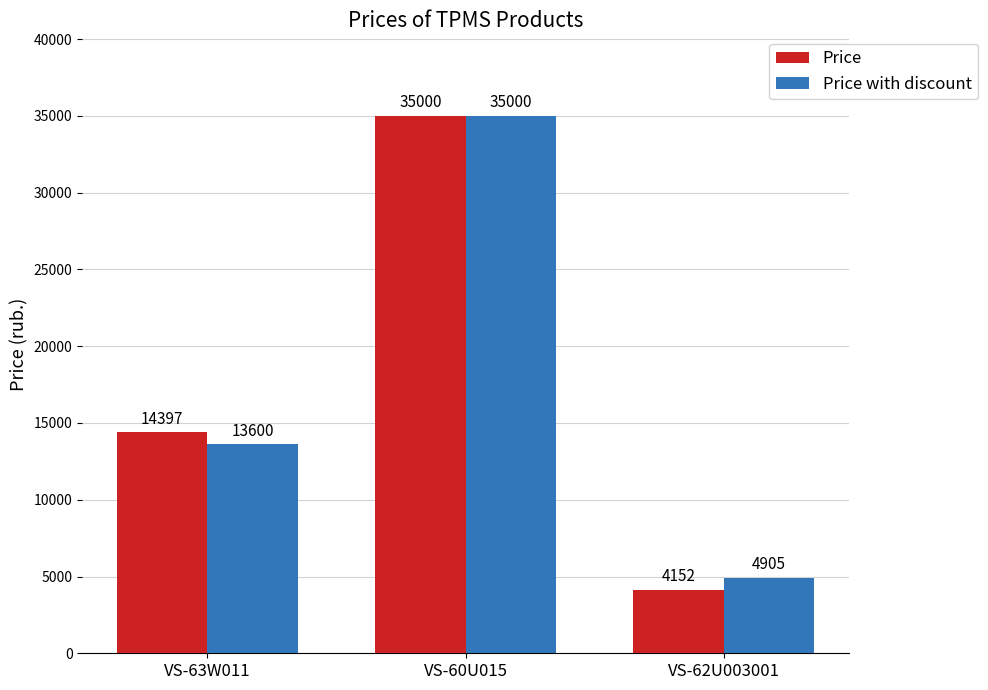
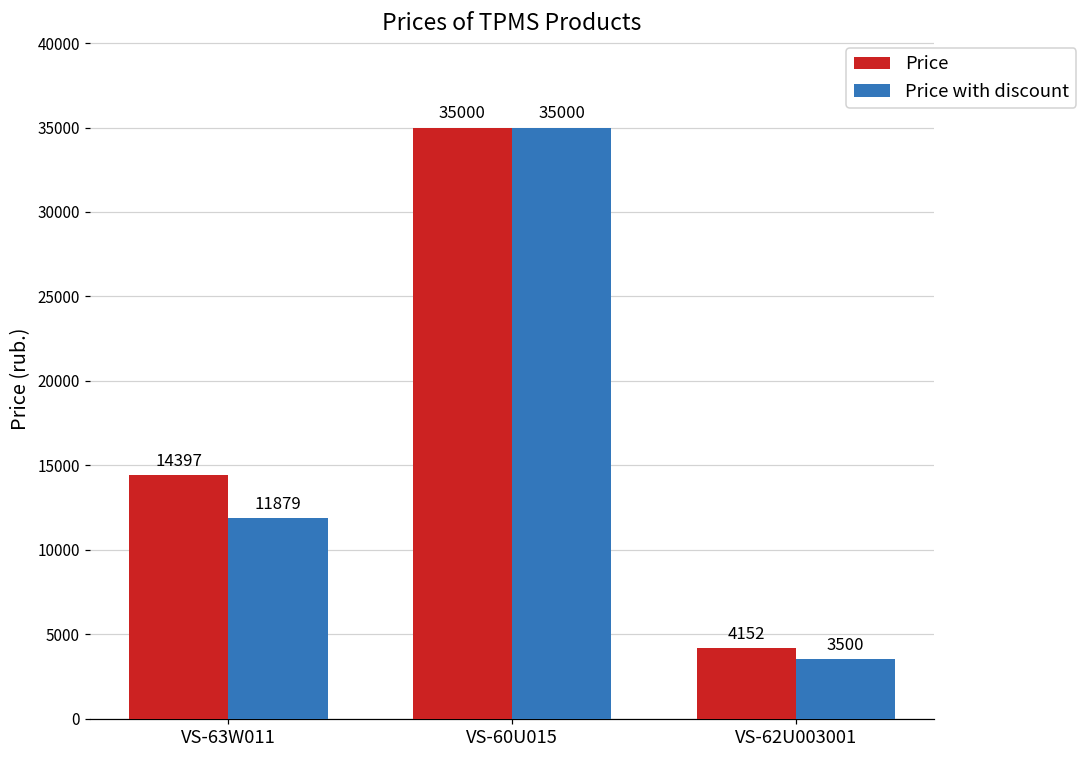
  {
    "Price": {
      "VS-63W011": 14397,
      "VS-60U015": 35000,
      "VS-62U003001": 4152
    },
    "Price with discount": {
-     "VS-63W011": 13600,
+     "VS-63W011": 11879,
      "VS-60U015": 35000,
-     "VS-62U003001": 4905
+     "VS-62U003001": 3500
    }
  }
